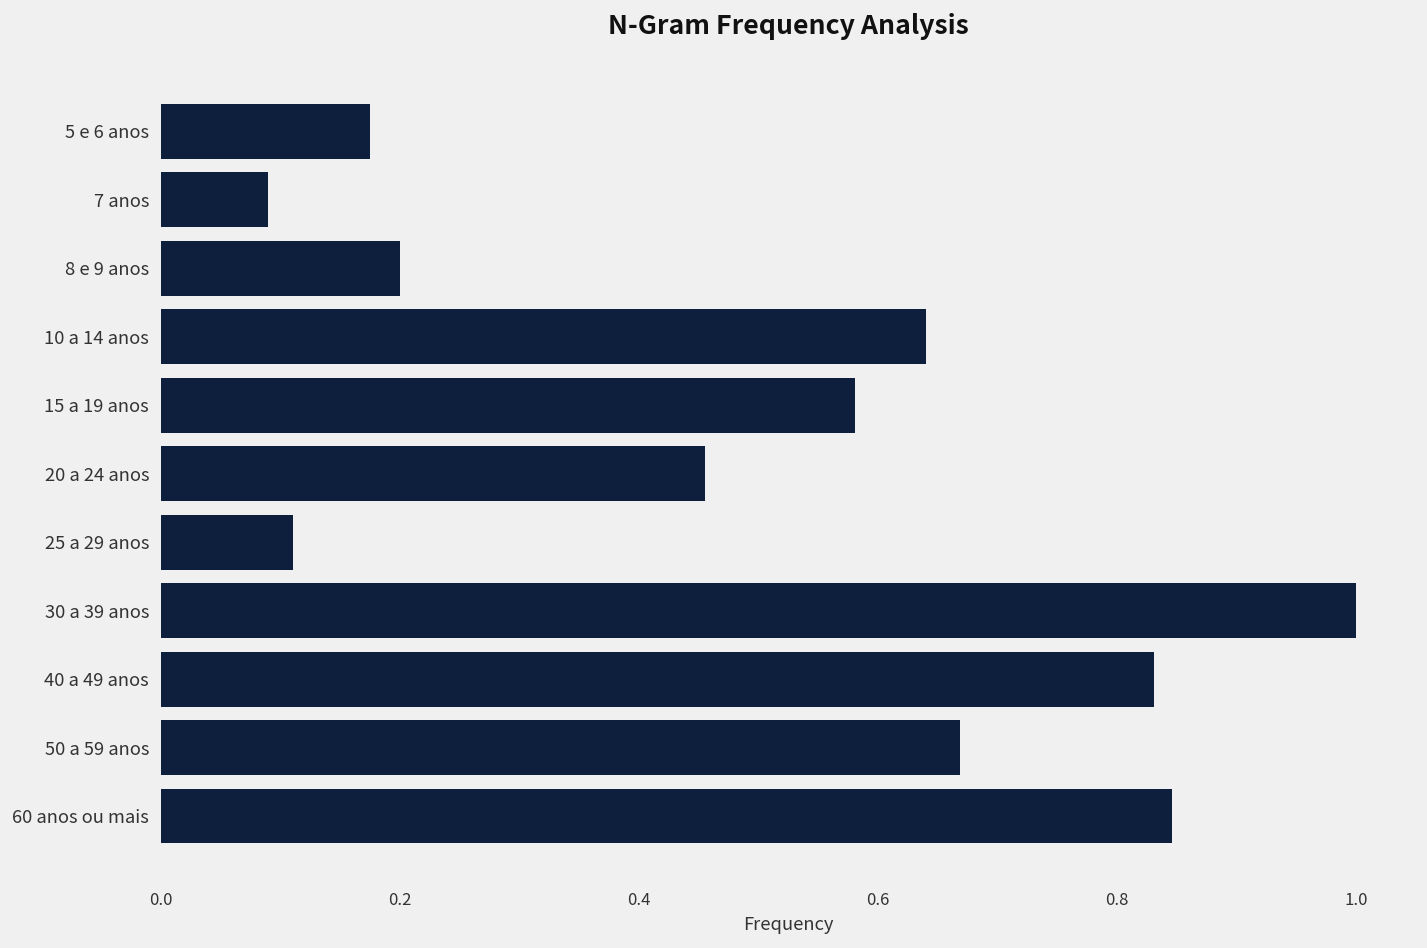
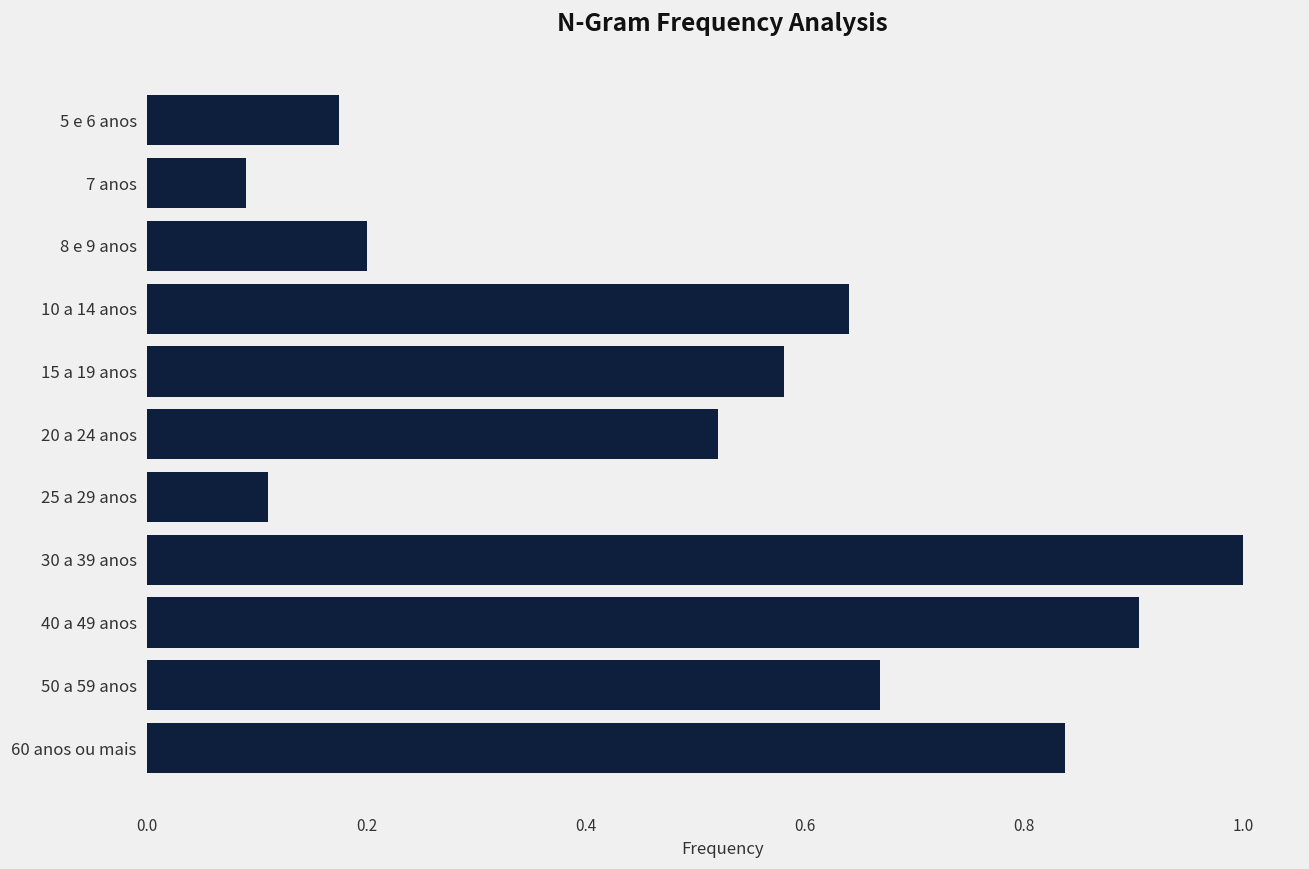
  {
    "5 e 6 anos": 0.17,
    "7 anos": 0.09,
    "8 e 9 anos": 0.20,
    "10 a 14 anos": 0.64,
    "15 a 19 anos": 0.58,
-   "20 a 24 anos": 0.45,
+   "20 a 24 anos": 0.52,
    "25 a 29 anos": 0.11,
    "30 a 39 anos": 1.00,
-   "40 a 49 anos": 0.83,
+   "40 a 49 anos": 0.90,
    "50 a 59 anos": 0.67,
-   "60 anos ou mais": 0.85
+   "60 anos ou mais": 0.84
  }
